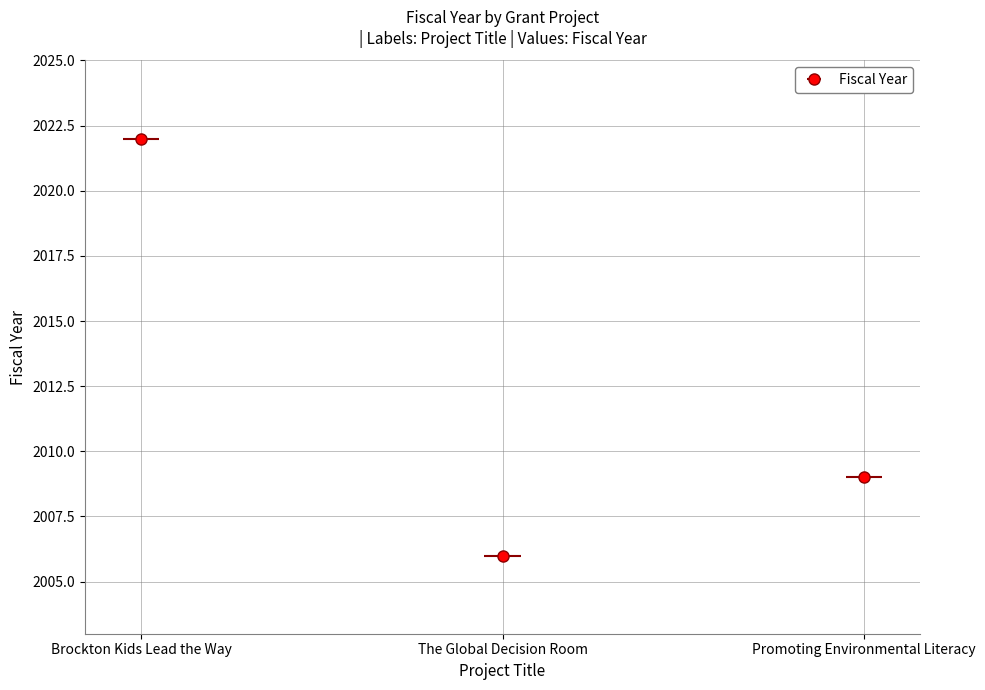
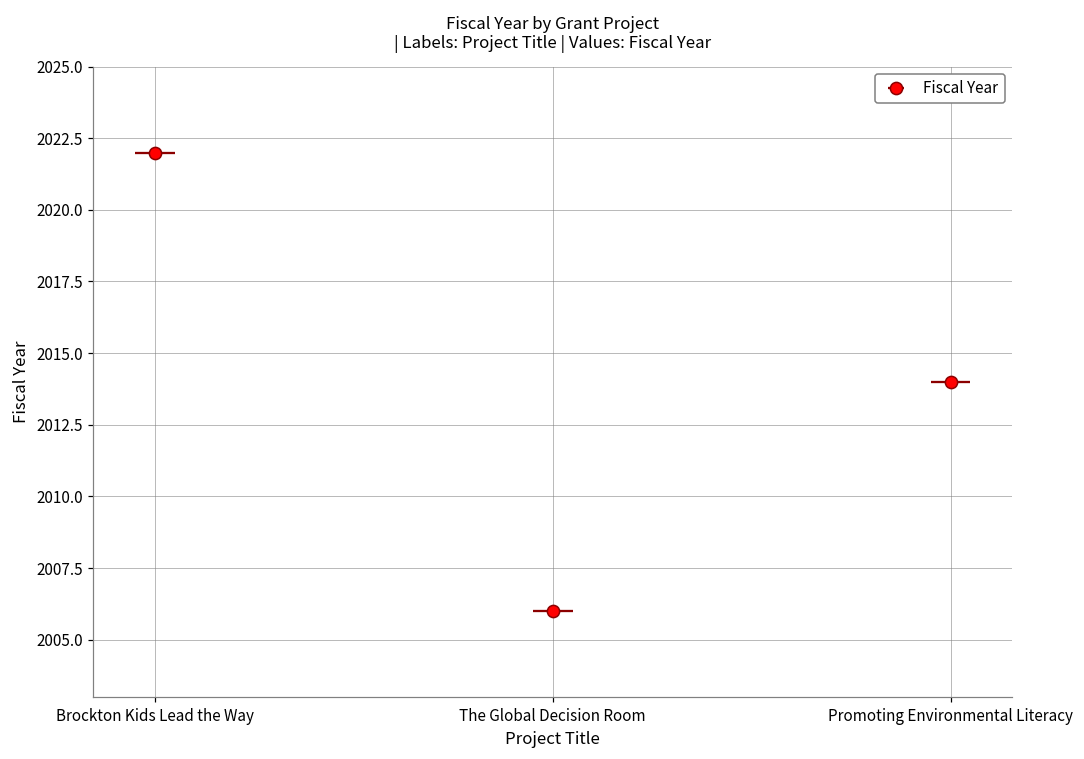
  {
    "Brockton Kids Lead the Way": 2022,
    "The Global Decision Room": 2006,
-   "Promoting Environmental Literacy": 2009
+   "Promoting Environmental Literacy": 2014
  }
